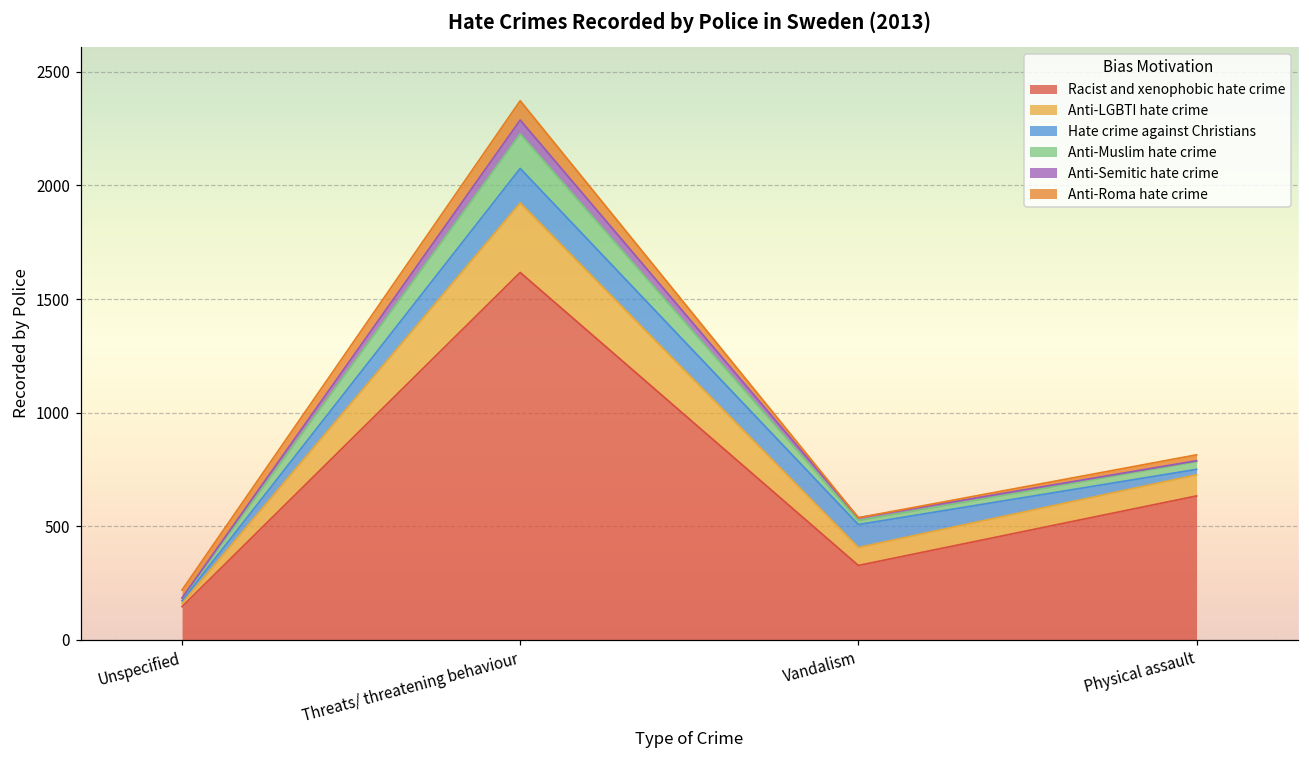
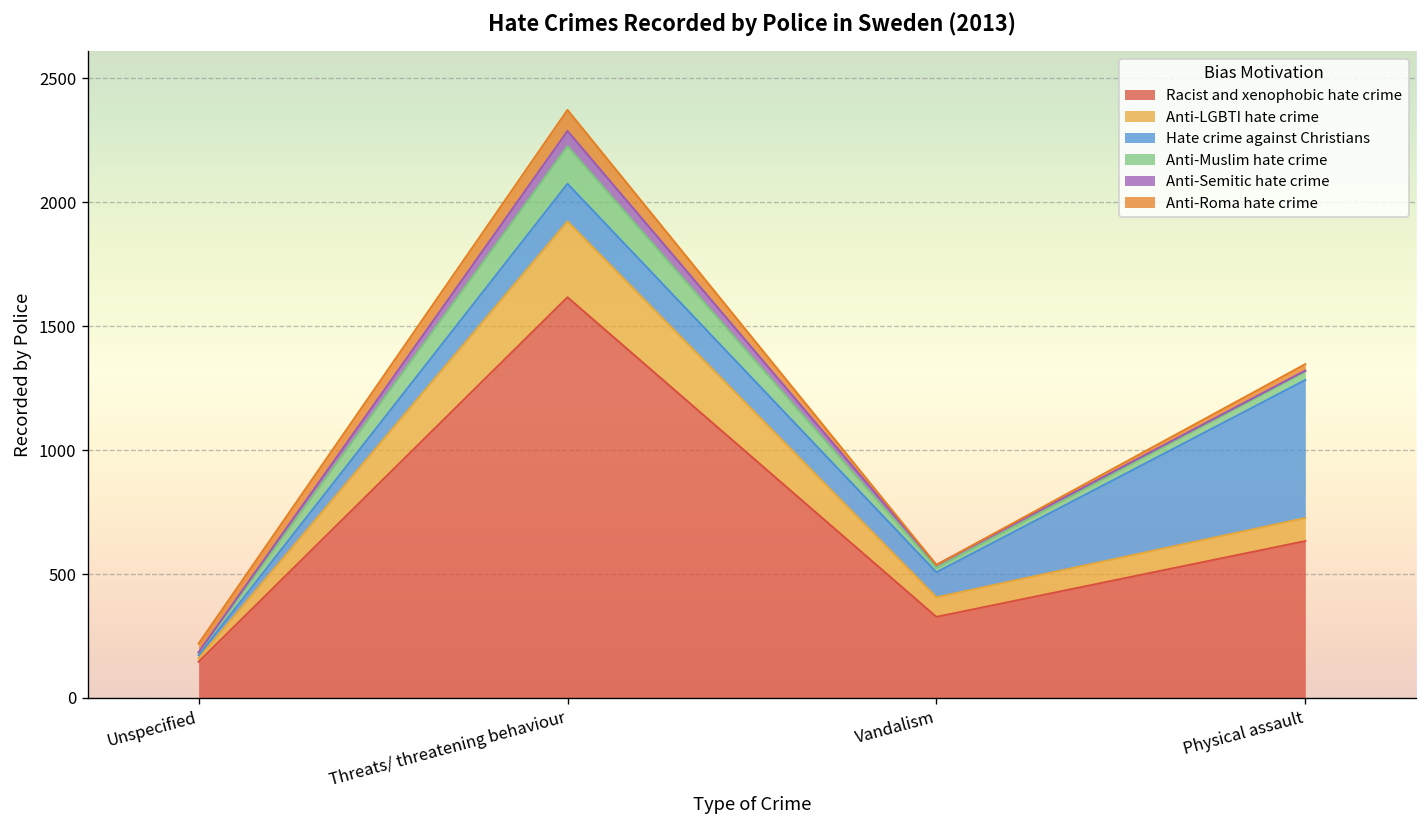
  {
    "Hate crime against Christians": {
      "Threats/ threatening behaviour": 150,
      "Vandalism": 100,
-     "Physical assault": 20
+     "Physical assault": 560
    },
    "Anti-Muslim hate crime": {
      "Threats/ threatening behaviour": 150
    },
    "Anti-Semitic hate crime": {
      "Threats/ threatening behaviour": 60
    }
  }
